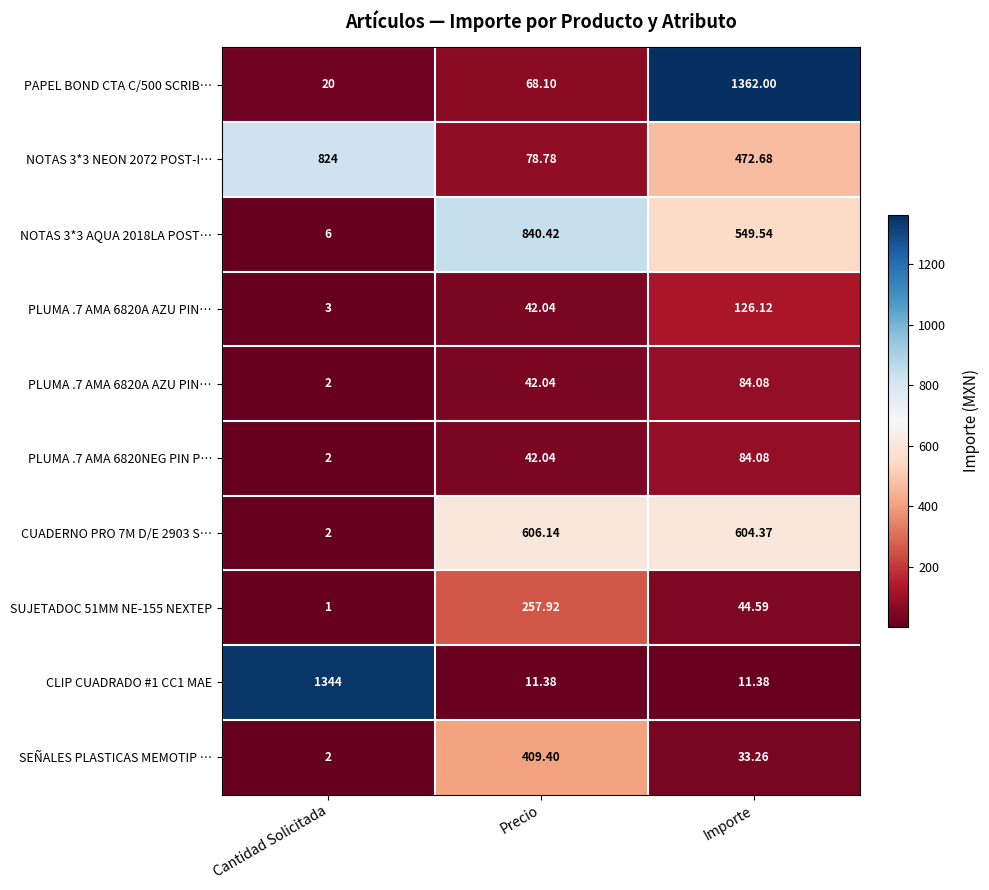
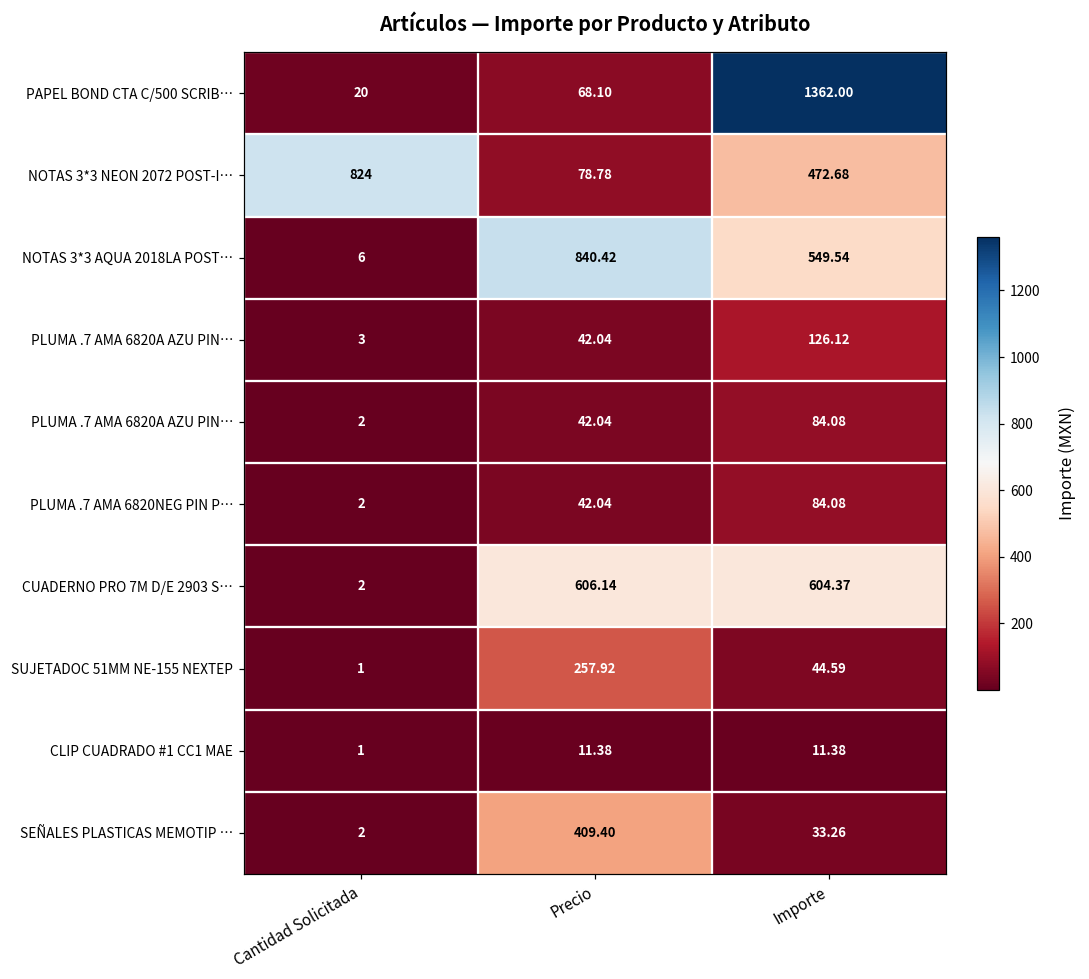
  {
    "PAPEL BOND CTA C/500 SCRIB…": {
      "Cantidad Solicitada": 20,
      "Precio": 68.10,
      "Importe": 1362.00
    },
    "NOTAS 3*3 NEON 2072 POST-I…": {
      "Cantidad Solicitada": 824,
      "Precio": 78.78,
      "Importe": 472.68
    },
    "NOTAS 3*3 AQUA 2018LA POST…": {
      "Cantidad Solicitada": 6,
      "Precio": 840.42,
      "Importe": 549.54
    },
    "PLUMA .7 AMA 6820NEG PIN P…": {
      "Cantidad Solicitada": 2,
      "Precio": 42.04,
      "Importe": 84.08
    },
    "CUADERNO PRO 7M D/E 2903 S…": {
      "Cantidad Solicitada": 2,
      "Precio": 606.14,
      "Importe": 604.37
    },
    "SUJETADOC 51MM NE-155 NEXTEP": {
      "Cantidad Solicitada": 1,
      "Precio": 257.92,
      "Importe": 44.59
    },
    "CLIP CUADRADO #1 CC1 MAE": {
-     "Cantidad Solicitada": 1344,
+     "Cantidad Solicitada": 1,
      "Precio": 11.38,
      "Importe": 11.38
    },
    "SEÑALES PLASTICAS MEMOTIP …": {
      "Cantidad Solicitada": 2,
      "Precio": 409.40,
      "Importe": 33.26
    }
  }
